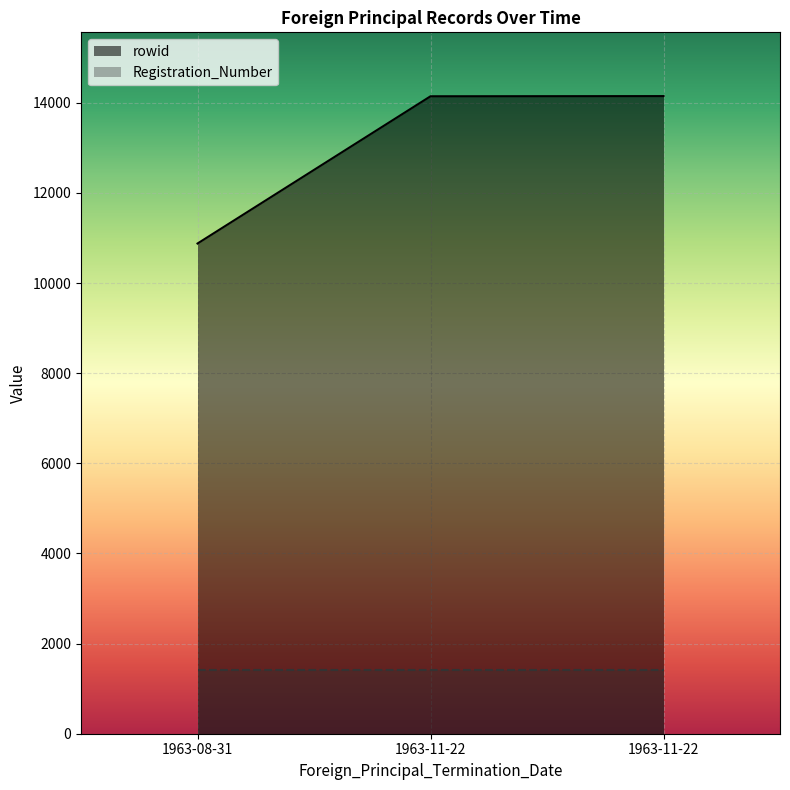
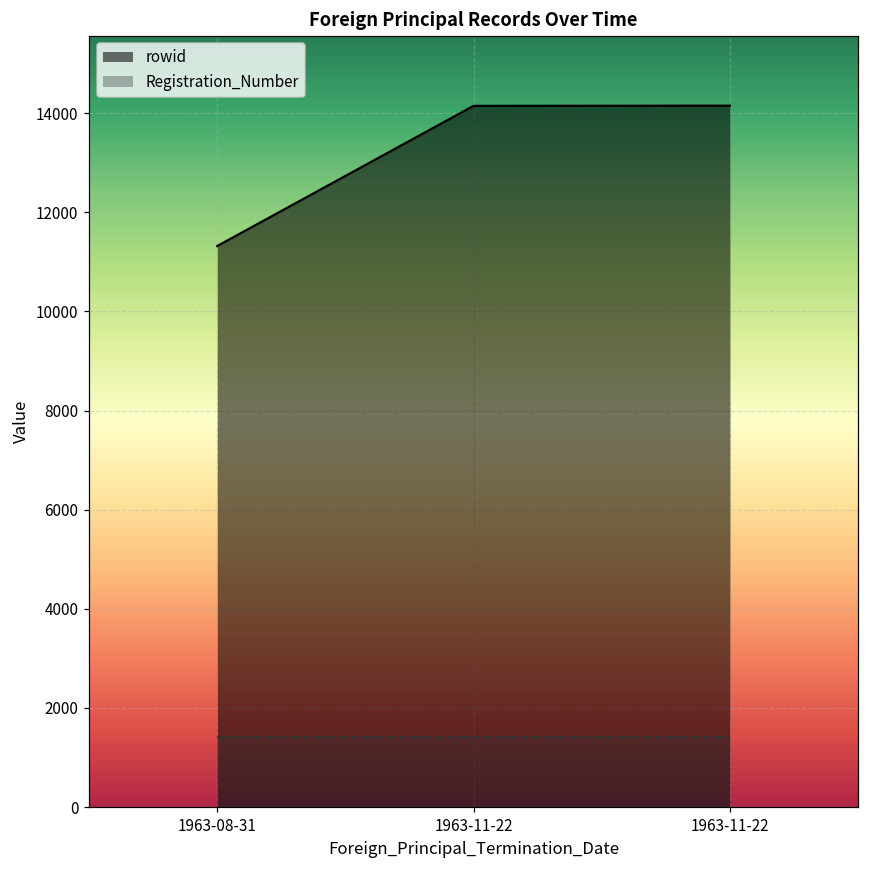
  {
    "rowid": {
-     "1963-08-31": 10900
+     "1963-08-31": 11300
    },
    "Registration_Number": {
      "1963-08-31": 1400
    }
  }
